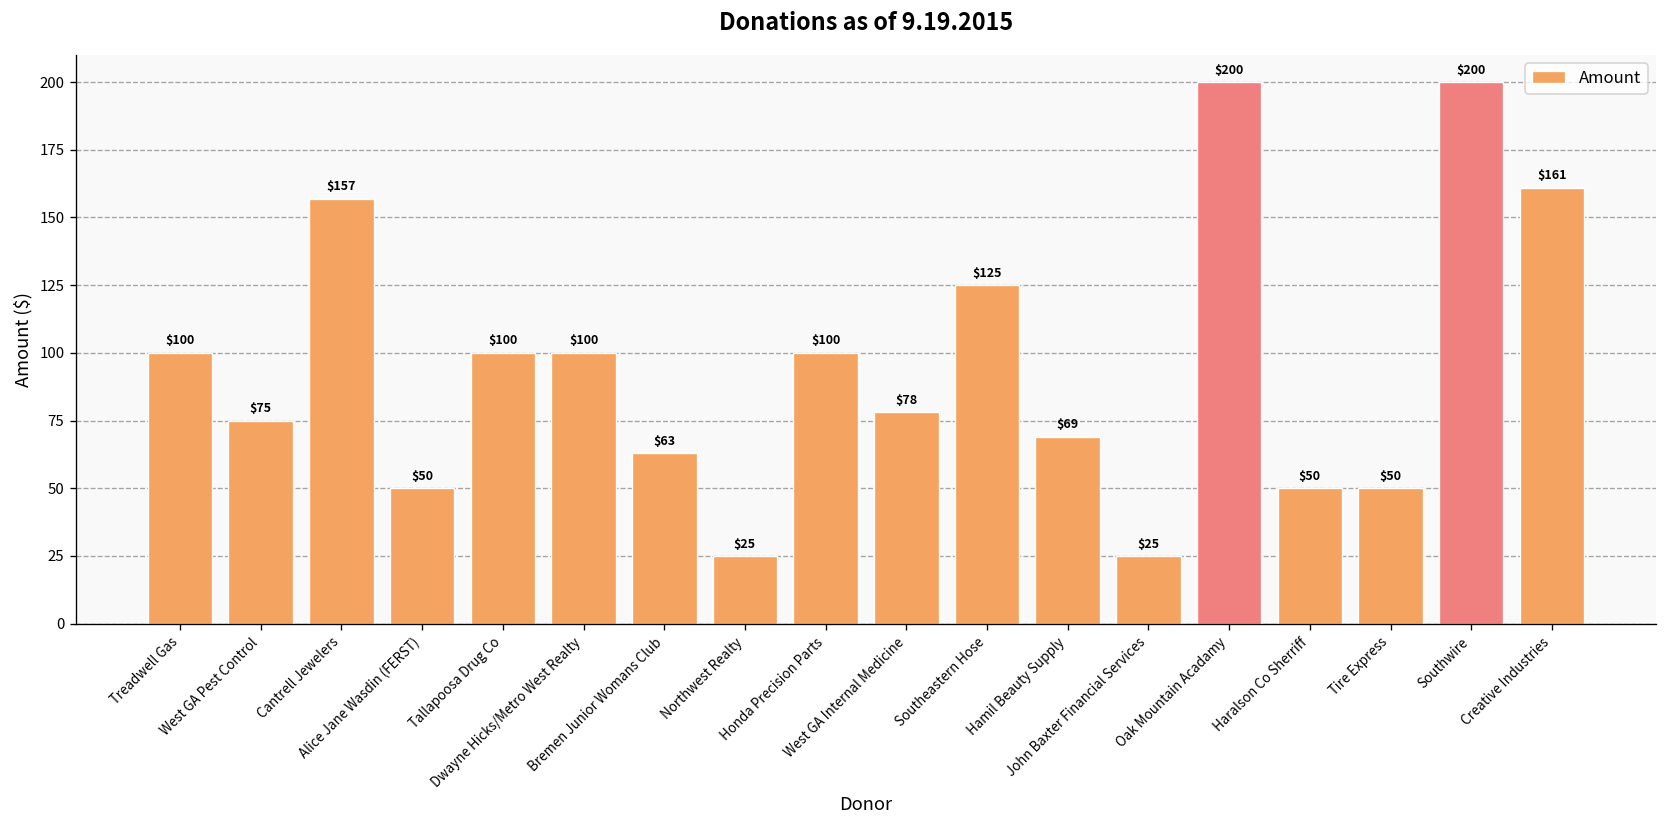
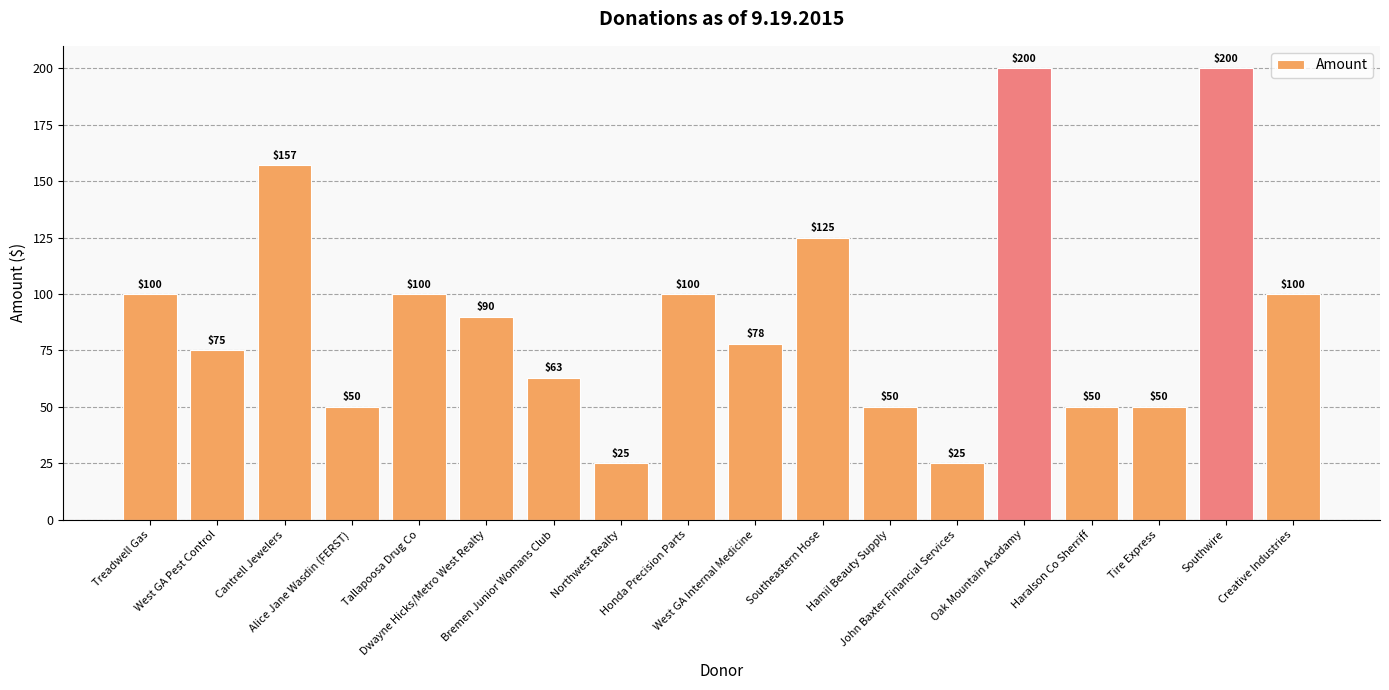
  {
    "Treadwell Gas": "$100",
    "West GA Pest Control": "$75",
    "Cantrell Jewelers": "$157",
    "Alice Jane Wasdin (FERST)": "$50",
    "Tallapoosa Drug Co": "$100",
-   "Dwayne Hicks/Metro West Realty": "$100",
+   "Dwayne Hicks/Metro West Realty": "$90",
    "Bremen Junior Womans Club": "$63",
    "Northwest Realty": "$25",
    "Honda Precision Parts": "$100",
    "West GA Internal Medicine": "$78",
    "Southeastern Hose": "$125",
-   "Hamil Beauty Supply": "$69",
+   "Hamil Beauty Supply": "$50",
    "John Baxter Financial Services": "$25",
    "Oak Mountain Acadamy": "$200",
    "Haralson Co Sherriff": "$50",
    "Tire Express": "$50",
    "Southwire": "$200",
-   "Creative Industries": "$161"
+   "Creative Industries": "$100"
  }
